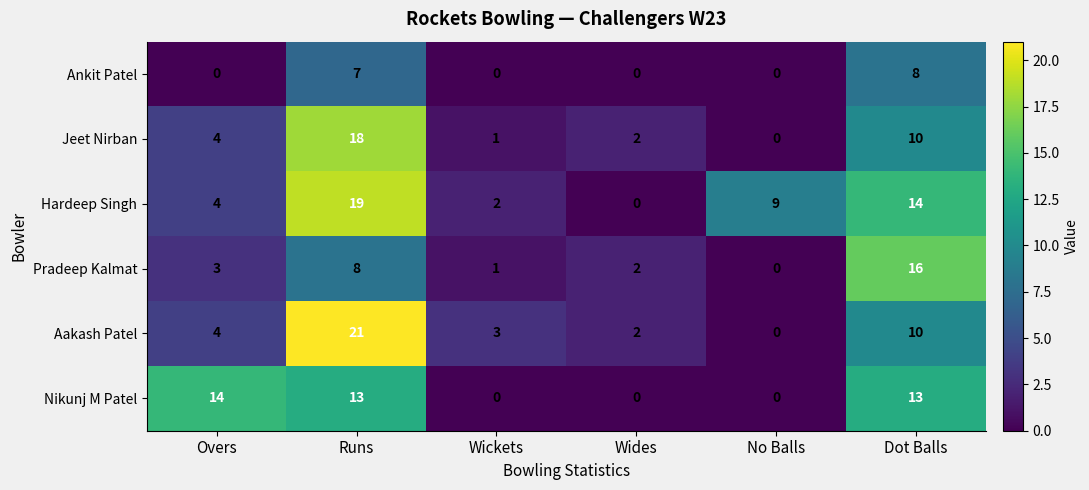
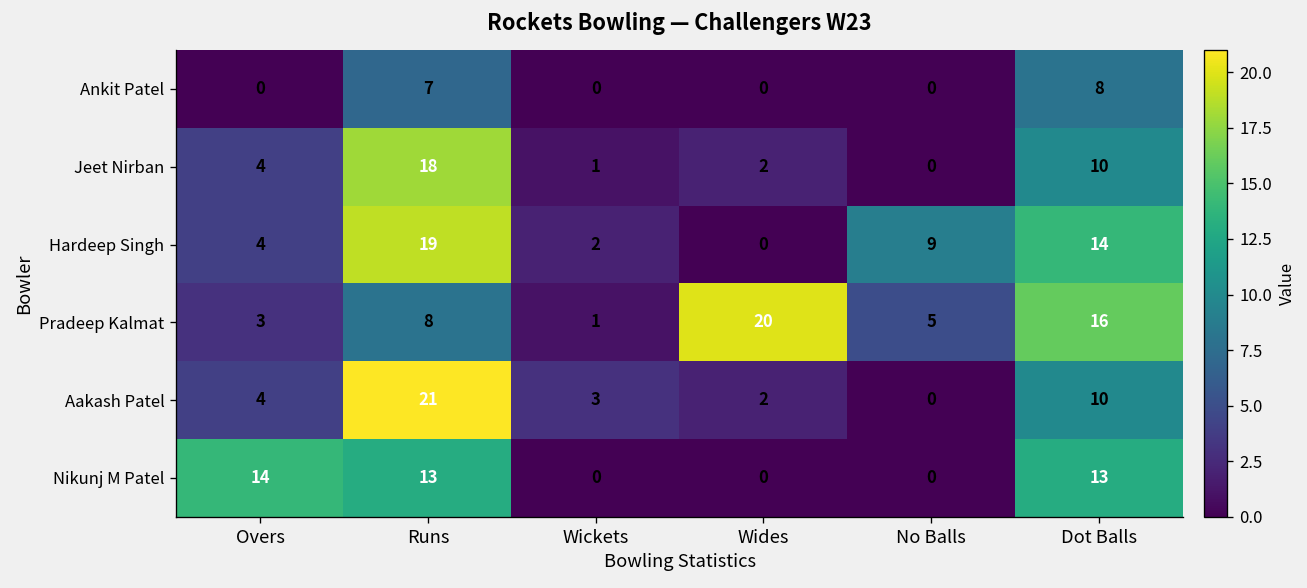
  {
    "Ankit Patel": {
      "Overs": 0,
      "Runs": 7,
      "Wickets": 0,
      "Wides": 0,
      "No Balls": 0,
      "Dot Balls": 8
    },
    "Jeet Nirban": {
      "Overs": 4,
      "Runs": 18,
      "Wickets": 1,
      "Wides": 2,
      "No Balls": 0,
      "Dot Balls": 10
    },
    "Hardeep Singh": {
      "Overs": 4,
      "Runs": 19,
      "Wickets": 2,
      "Wides": 0,
      "No Balls": 9,
      "Dot Balls": 14
    },
    "Pradeep Kalmat": {
      "Overs": 3,
      "Runs": 8,
      "Wickets": 1,
-     "Wides": 2,
-     "No Balls": 0,
+     "Wides": 20,
+     "No Balls": 5,
      "Dot Balls": 16
    },
    "Aakash Patel": {
      "Overs": 4,
      "Runs": 21,
      "Wickets": 3,
      "Wides": 2,
      "No Balls": 0,
      "Dot Balls": 10
    },
    "Nikunj M Patel": {
      "Overs": 14,
      "Runs": 13,
      "Wickets": 0,
      "Wides": 0,
      "No Balls": 0,
      "Dot Balls": 13
    }
  }
